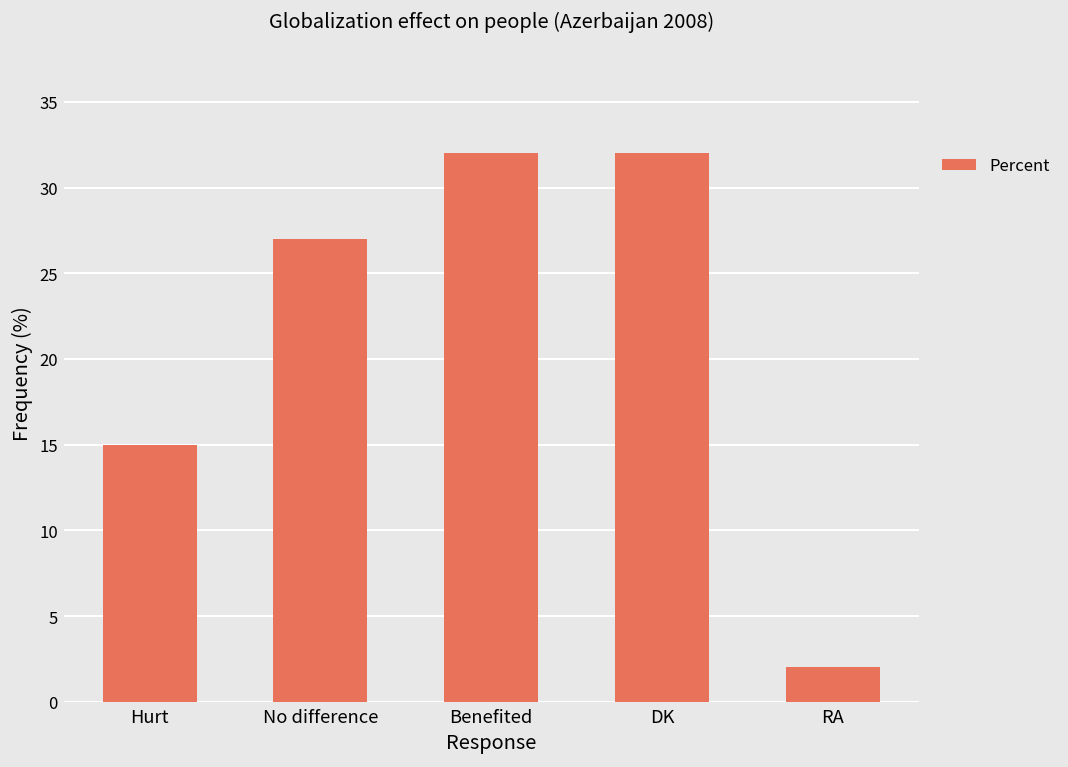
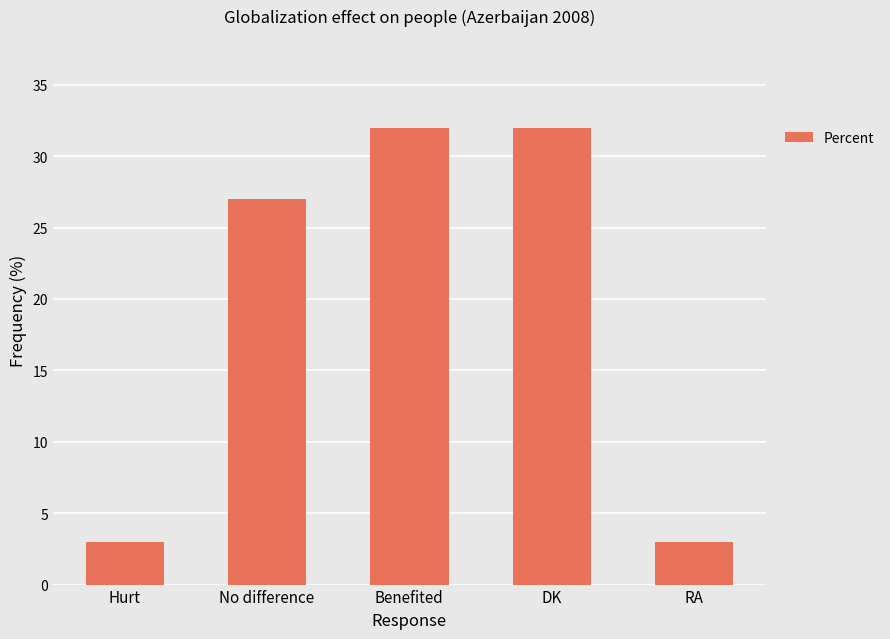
  {
-   "Hurt": 15,
+   "Hurt": 3,
    "No difference": 27,
    "Benefited": 32,
    "DK": 32,
-   "RA": 2
+   "RA": 3
  }
